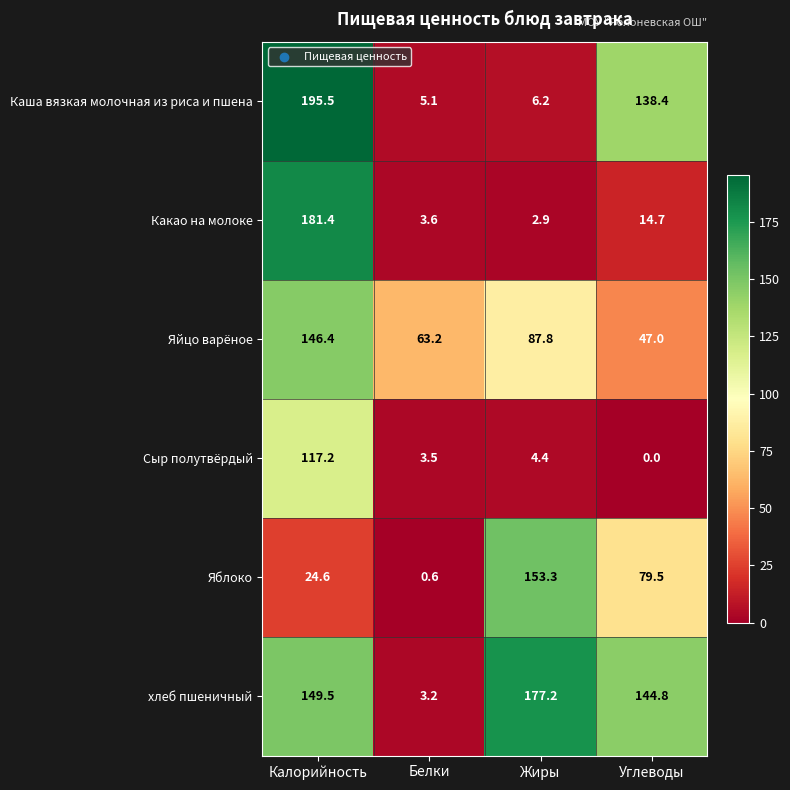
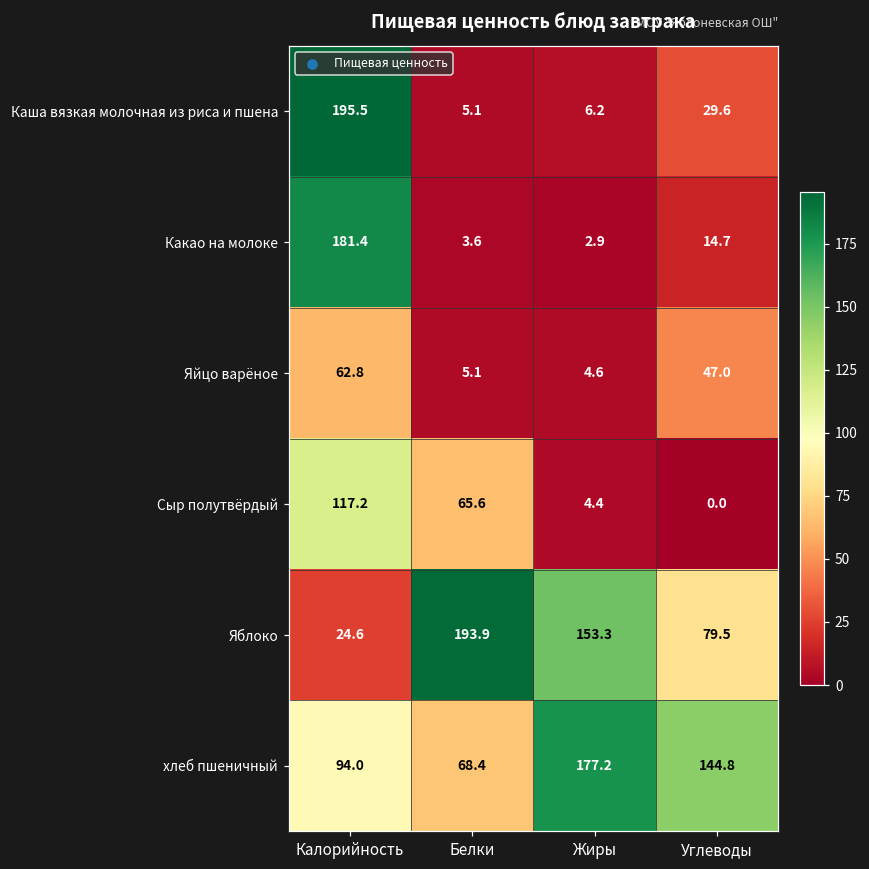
  {
    "Каша вязкая молочная из риса и пшена": {
      "Калорийность": 195.5,
      "Белки": 5.1,
      "Жиры": 6.2,
-     "Углеводы": 138.4
+     "Углеводы": 29.6
    },
    "Какао на молоке": {
      "Калорийность": 181.4,
      "Белки": 3.6,
      "Жиры": 2.9,
      "Углеводы": 14.7
    },
    "Яйцо варёное": {
-     "Калорийность": 146.4,
-     "Белки": 63.2,
-     "Жиры": 87.8,
+     "Калорийность": 62.8,
+     "Белки": 5.1,
+     "Жиры": 4.6,
      "Углеводы": 47.0
    },
    "Сыр полутвёрдый": {
      "Калорийность": 117.2,
-     "Белки": 3.5,
+     "Белки": 65.6,
      "Жиры": 4.4,
      "Углеводы": 0.0
    },
    "Яблоко": {
      "Калорийность": 24.6,
-     "Белки": 0.6,
+     "Белки": 193.9,
      "Жиры": 153.3,
      "Углеводы": 79.5
    },
    "хлеб пшеничный": {
-     "Калорийность": 149.5,
-     "Белки": 3.2,
+     "Калорийность": 94.0,
+     "Белки": 68.4,
      "Жиры": 177.2,
      "Углеводы": 144.8
    }
  }
